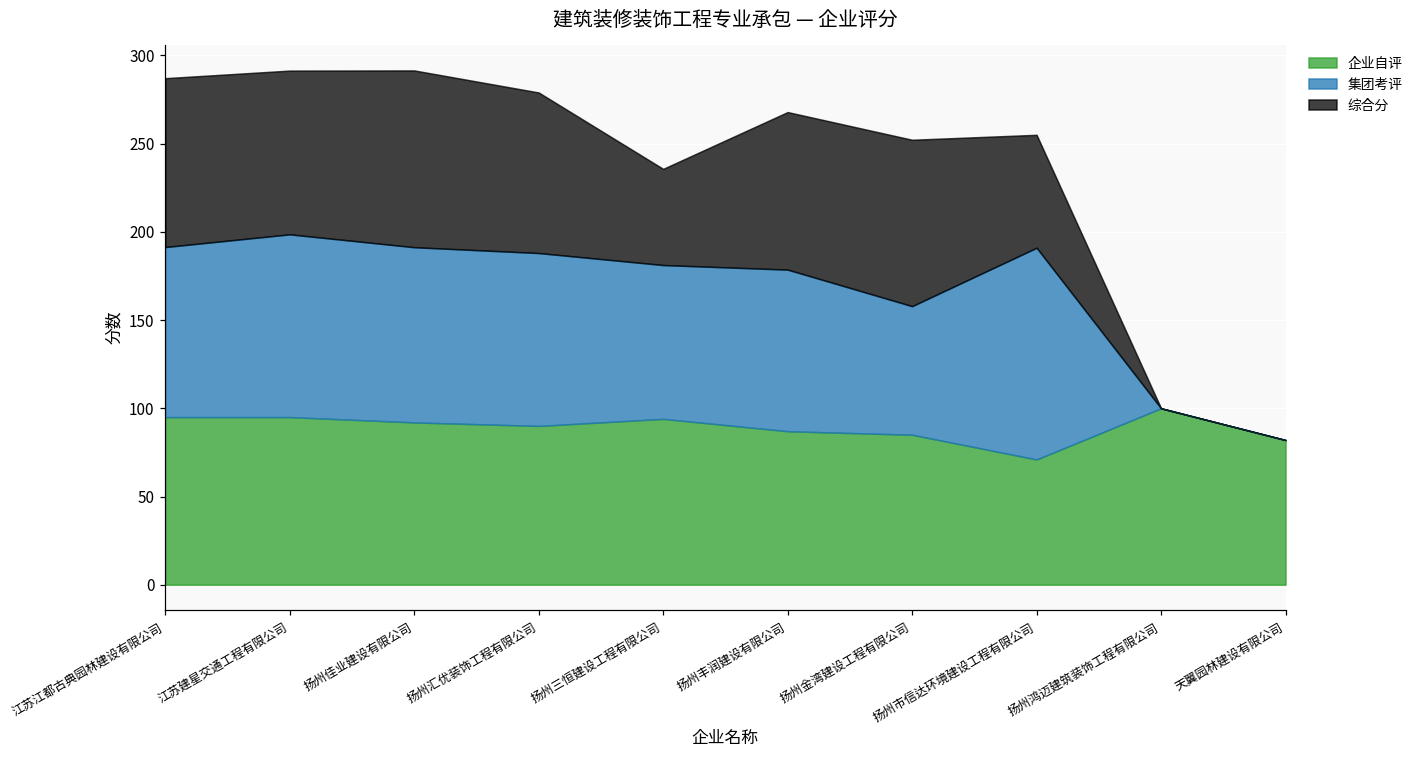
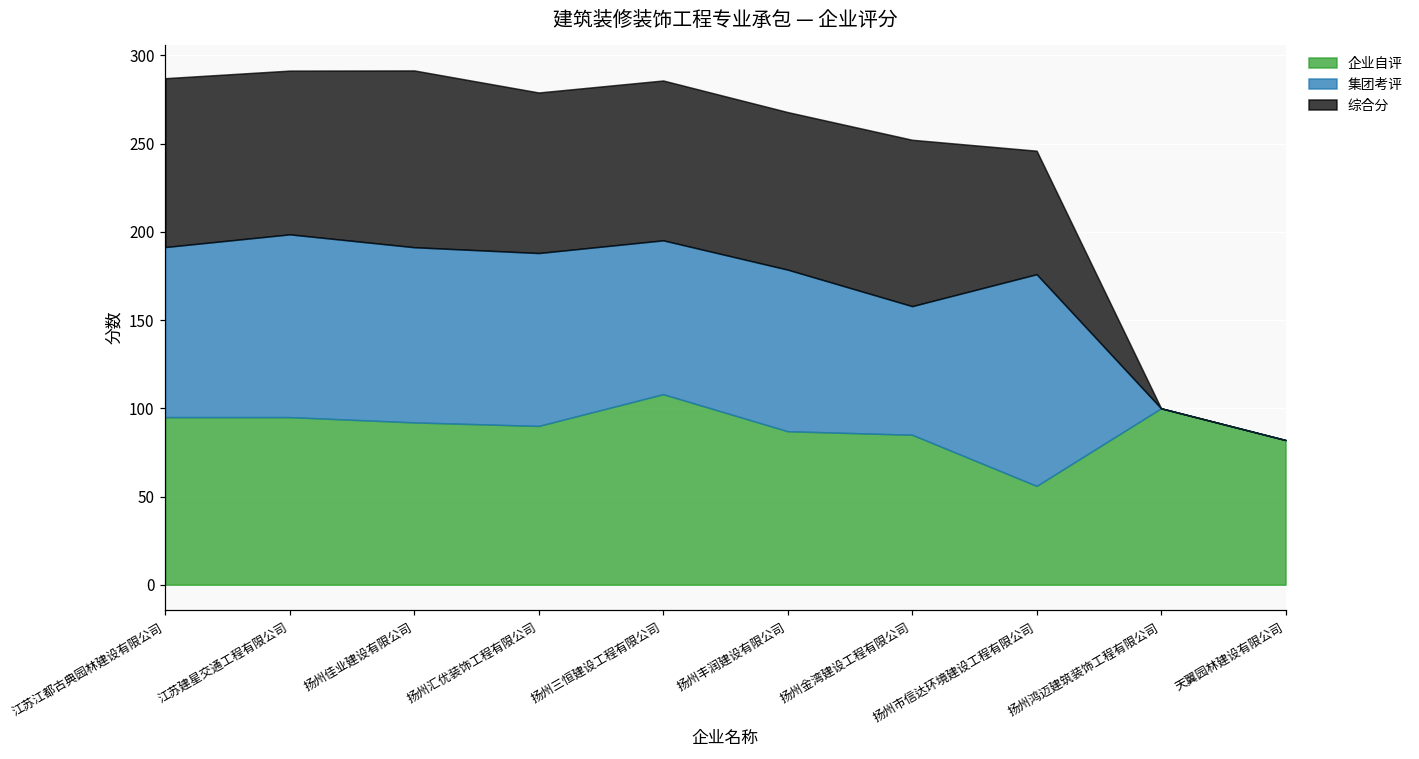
  {
    "企业自评": {
      "江苏江都古典园林建设有限公司": 95,
      "江苏建星交通工程有限公司": 95,
      "扬州佳业建设有限公司": 92,
      "扬州汇优装饰工程有限公司": 90,
-     "扬州三恒建设工程有限公司": 94,
+     "扬州三恒建设工程有限公司": 108,
      "扬州丰润建设有限公司": 87,
      "扬州金湾建设工程有限公司": 85,
-     "扬州市信达环境建设工程有限公司": 71
+     "扬州市信达环境建设工程有限公司": 56
    },
    "集团考评": {
      "江苏江都古典园林建设有限公司": 96,
      "江苏建星交通工程有限公司": 104,
      "扬州佳业建设有限公司": 99,
      "扬州汇优装饰工程有限公司": 98,
      "扬州三恒建设工程有限公司": 87,
      "扬州丰润建设有限公司": 92,
      "扬州金湾建设工程有限公司": 73,
      "扬州市信达环境建设工程有限公司": 120
    },
    "综合分": {
      "江苏江都古典园林建设有限公司": 96,
      "江苏建星交通工程有限公司": 93,
      "扬州佳业建设有限公司": 100,
      "扬州汇优装饰工程有限公司": 91,
-     "扬州三恒建设工程有限公司": 55,
+     "扬州三恒建设工程有限公司": 91,
      "扬州丰润建设有限公司": 89,
      "扬州金湾建设工程有限公司": 94,
-     "扬州市信达环境建设工程有限公司": 64
+     "扬州市信达环境建设工程有限公司": 70
    }
  }
